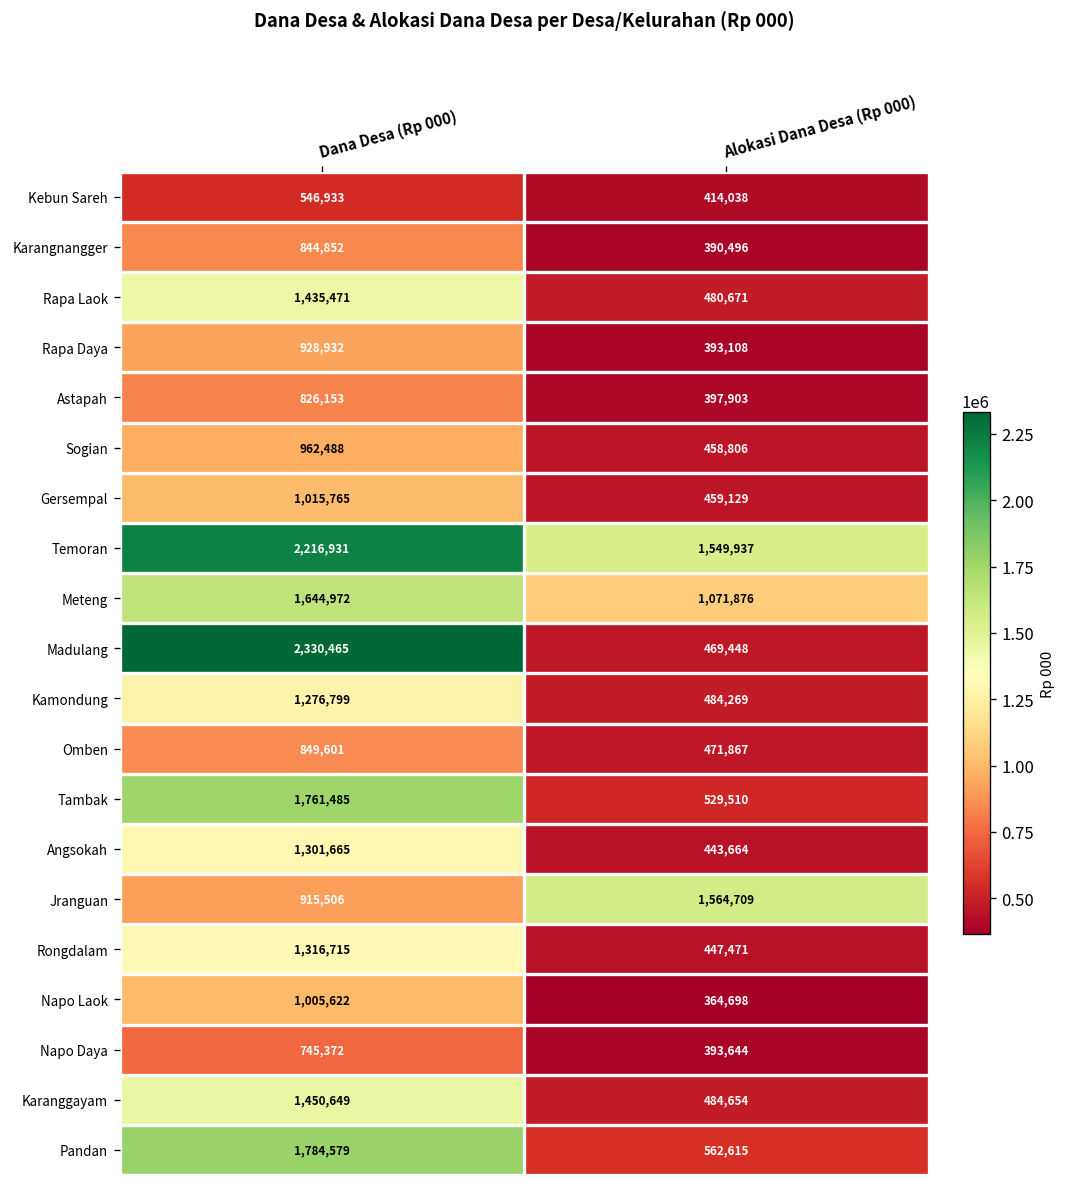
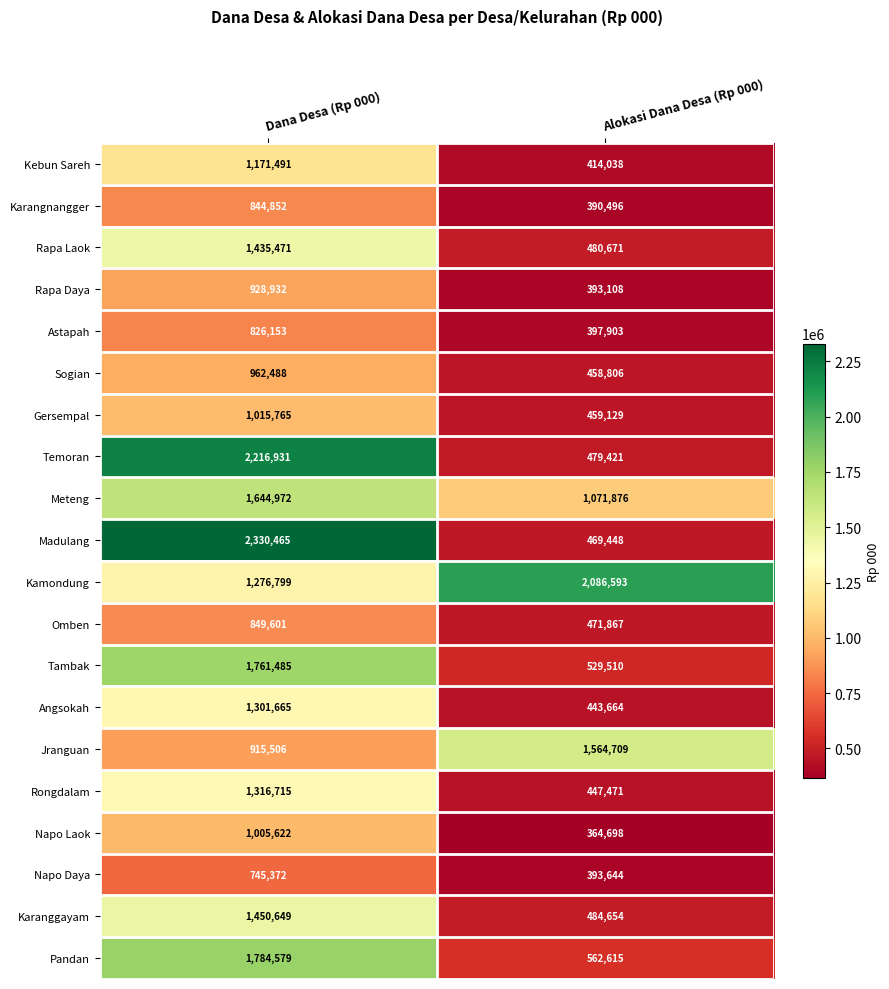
  {
    "Kebun Sareh": {
-     "Dana Desa (Rp 000)": "546,933",
+     "Dana Desa (Rp 000)": "1,171,491",
      "Alokasi Dana Desa (Rp 000)": "414,038"
    },
    "Karangnangger": {
      "Dana Desa (Rp 000)": "844,852",
      "Alokasi Dana Desa (Rp 000)": "390,496"
    },
    "Rapa Laok": {
      "Dana Desa (Rp 000)": "1,435,471",
      "Alokasi Dana Desa (Rp 000)": "480,671"
    },
    "Rapa Daya": {
      "Dana Desa (Rp 000)": "928,932",
      "Alokasi Dana Desa (Rp 000)": "393,108"
    },
    "Astapah": {
      "Dana Desa (Rp 000)": "826,153",
      "Alokasi Dana Desa (Rp 000)": "397,903"
    },
    "Sogian": {
      "Dana Desa (Rp 000)": "962,488",
      "Alokasi Dana Desa (Rp 000)": "458,806"
    },
    "Gersempal": {
      "Dana Desa (Rp 000)": "1,015,765",
      "Alokasi Dana Desa (Rp 000)": "459,129"
    },
    "Temoran": {
      "Dana Desa (Rp 000)": "2,216,931",
-     "Alokasi Dana Desa (Rp 000)": "1,549,937"
+     "Alokasi Dana Desa (Rp 000)": "479,421"
    },
    "Meteng": {
      "Dana Desa (Rp 000)": "1,644,972",
      "Alokasi Dana Desa (Rp 000)": "1,071,876"
    },
    "Madulang": {
      "Dana Desa (Rp 000)": "2,330,465",
      "Alokasi Dana Desa (Rp 000)": "469,448"
    },
    "Kamondung": {
      "Dana Desa (Rp 000)": "1,276,799",
-     "Alokasi Dana Desa (Rp 000)": "484,269"
+     "Alokasi Dana Desa (Rp 000)": "2,086,593"
    },
    "Omben": {
      "Dana Desa (Rp 000)": "849,601",
      "Alokasi Dana Desa (Rp 000)": "471,867"
    },
    "Tambak": {
      "Dana Desa (Rp 000)": "1,761,485",
      "Alokasi Dana Desa (Rp 000)": "529,510"
    },
    "Angsokah": {
      "Dana Desa (Rp 000)": "1,301,665",
      "Alokasi Dana Desa (Rp 000)": "443,664"
    },
    "Jranguan": {
      "Dana Desa (Rp 000)": "915,506",
      "Alokasi Dana Desa (Rp 000)": "1,564,709"
    },
    "Rongdalam": {
      "Dana Desa (Rp 000)": "1,316,715",
      "Alokasi Dana Desa (Rp 000)": "447,471"
    },
    "Napo Laok": {
      "Dana Desa (Rp 000)": "1,005,622",
      "Alokasi Dana Desa (Rp 000)": "364,698"
    },
    "Napo Daya": {
      "Dana Desa (Rp 000)": "745,372",
      "Alokasi Dana Desa (Rp 000)": "393,644"
    },
    "Karanggayam": {
      "Dana Desa (Rp 000)": "1,450,649",
      "Alokasi Dana Desa (Rp 000)": "484,654"
    },
    "Pandan": {
      "Dana Desa (Rp 000)": "1,784,579",
      "Alokasi Dana Desa (Rp 000)": "562,615"
    }
  }
